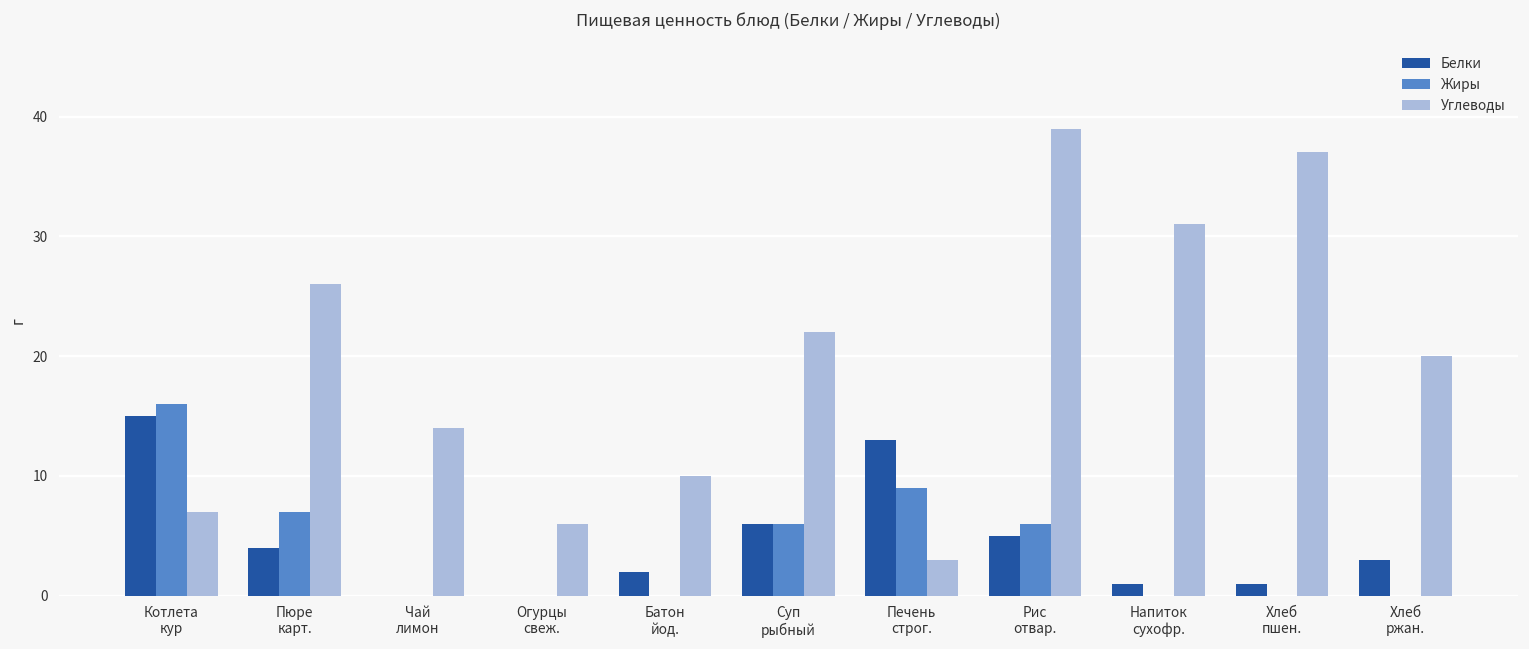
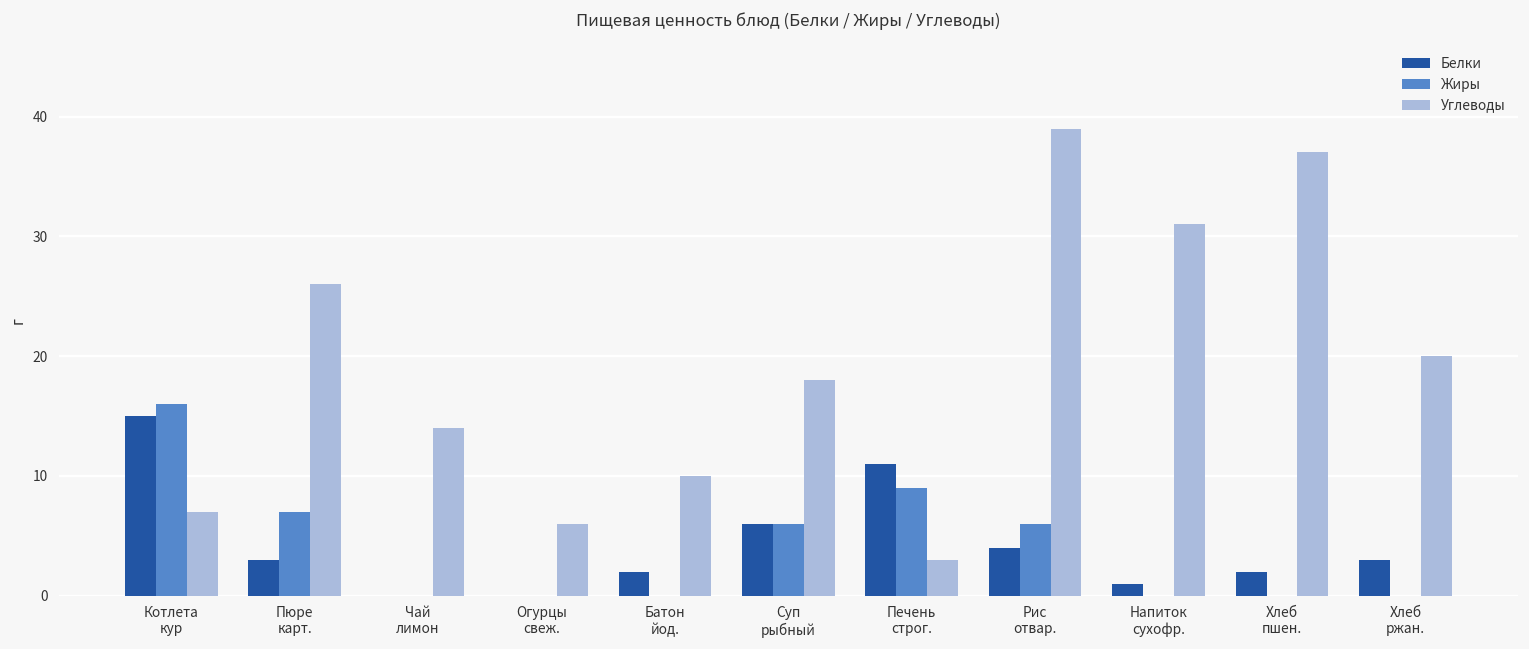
  {
    "Белки": {
      "Котлета кур": 15,
-     "Пюре карт.": 4,
+     "Пюре карт.": 3,
      "Чай лимон": 0,
      "Огурцы свеж.": 0,
      "Батон йод.": 2,
      "Суп рыбный": 6,
-     "Печень строг.": 13,
-     "Рис отвар.": 5,
+     "Печень строг.": 11,
+     "Рис отвар.": 4,
      "Напиток сухофр.": 1,
-     "Хлеб пшен.": 1,
+     "Хлеб пшен.": 2,
      "Хлеб ржан.": 3
    },
    "Жиры": {
      "Котлета кур": 16,
      "Пюре карт.": 7,
      "Чай лимон": 0,
      "Огурцы свеж.": 0,
      "Батон йод.": 0,
      "Суп рыбный": 6,
      "Печень строг.": 9,
      "Рис отвар.": 6,
      "Напиток сухофр.": 0,
      "Хлеб пшен.": 0,
      "Хлеб ржан.": 0
    },
    "Углеводы": {
      "Котлета кур": 7,
      "Пюре карт.": 26,
      "Чай лимон": 14,
      "Огурцы свеж.": 6,
      "Батон йод.": 10,
-     "Суп рыбный": 22,
+     "Суп рыбный": 18,
      "Печень строг.": 3,
      "Рис отвар.": 39,
      "Напиток сухофр.": 31,
      "Хлеб пшен.": 37,
      "Хлеб ржан.": 20
    }
  }
